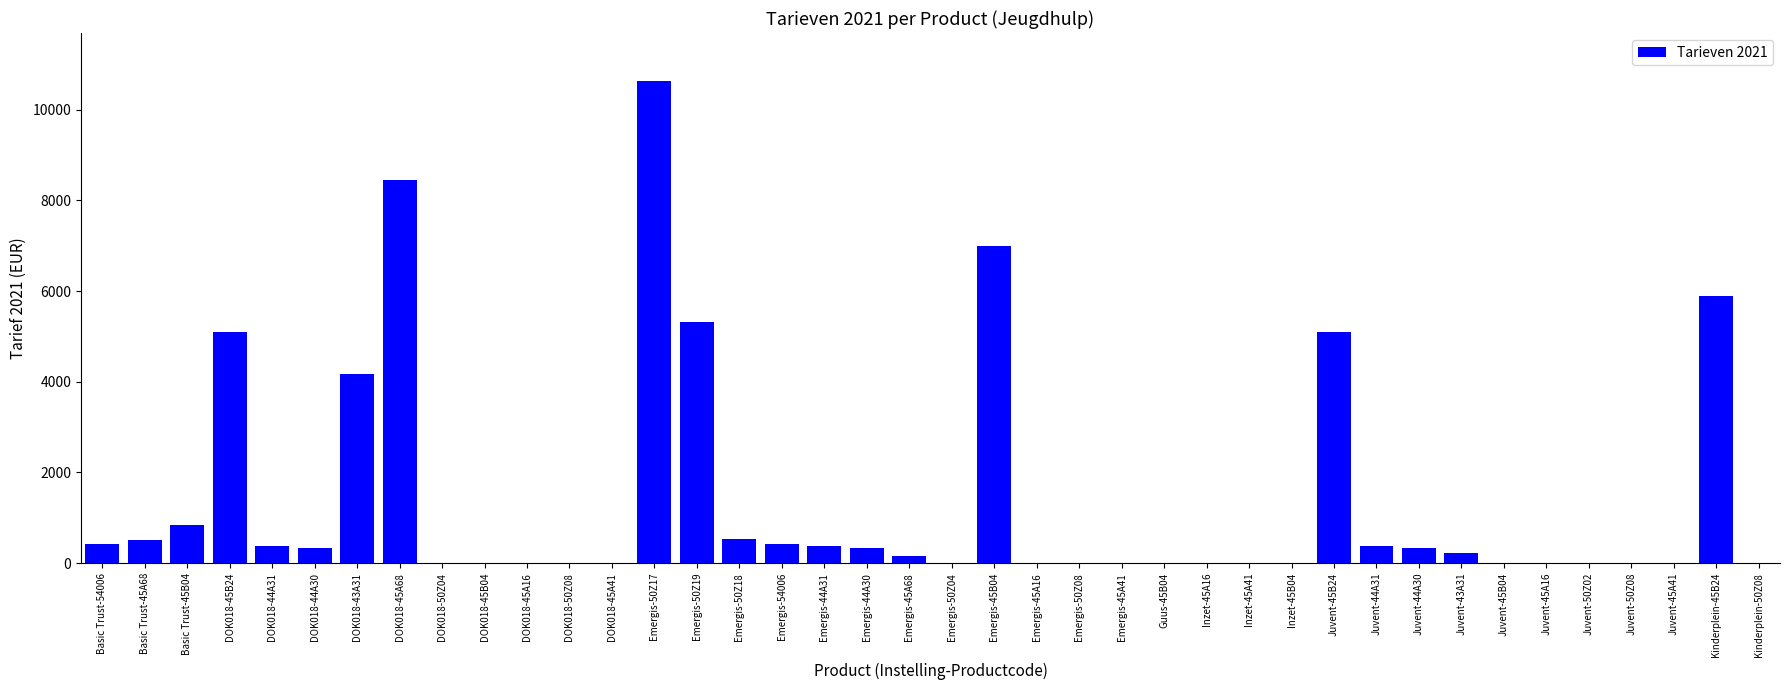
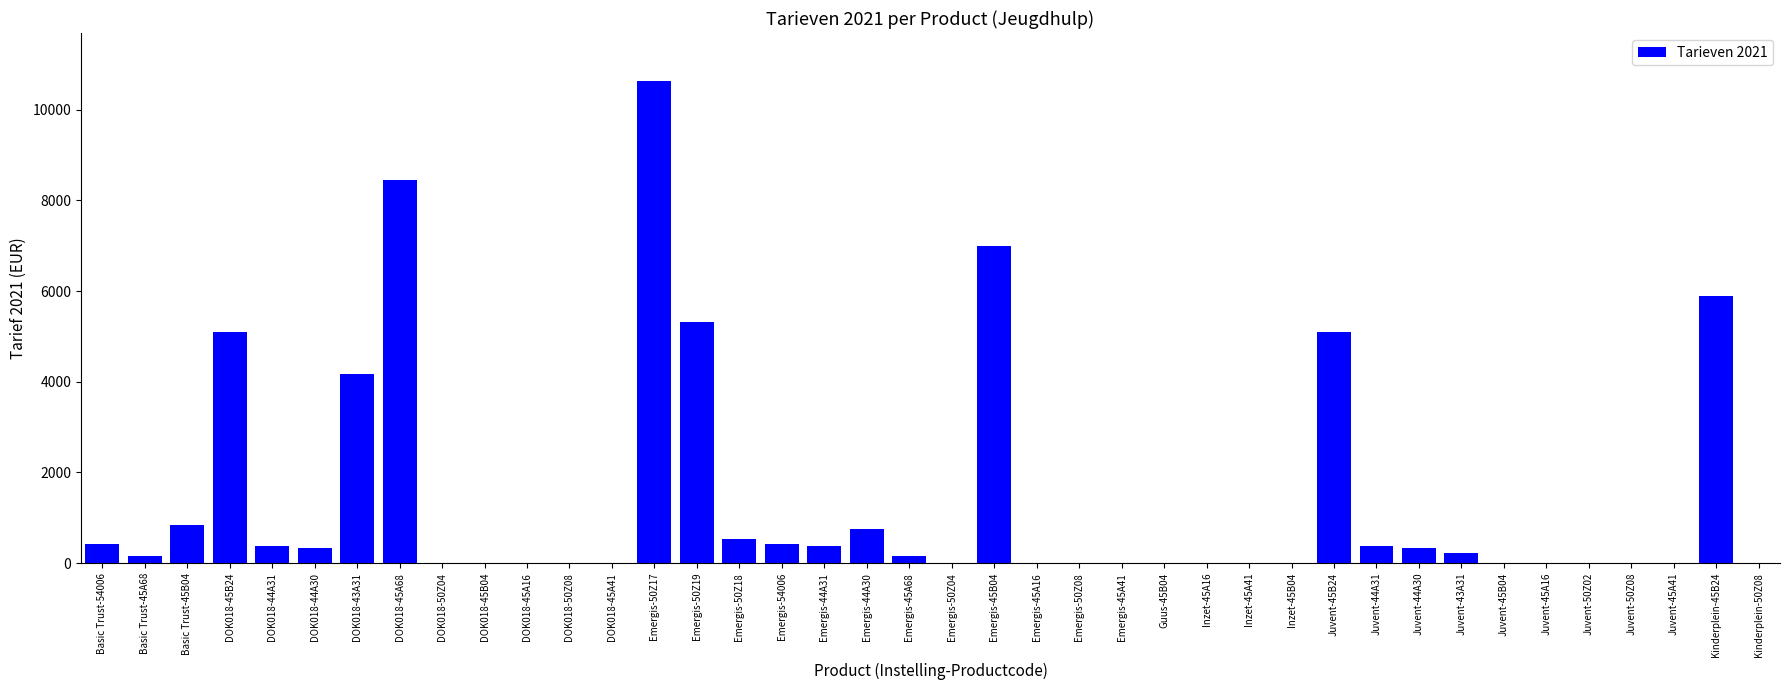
  {
    "Basic Trust-54006": 400,
-   "Basic Trust-45A68": 500,
+   "Basic Trust-45A68": 200,
    "Basic Trust-45B04": 800,
    "DOK018-45B24": 5100,
    "DOK018-44A31": 400,
    "DOK018-44A30": 300,
    "DOK018-43A31": 4200,
    "DOK018-45A68": 8400,
    "Emergis-50Z17": 10600,
    "Emergis-50Z19": 5300,
    "Emergis-50Z18": 500,
    "Emergis-54006": 400,
    "Emergis-44A31": 400,
-   "Emergis-44A30": 300,
+   "Emergis-44A30": 800,
    "Emergis-45A68": 200,
    "Emergis-45B04": 7000,
    "Juvent-45B24": 5100,
    "Juvent-44A31": 400,
    "Juvent-44A30": 300,
    "Juvent-43A31": 200,
    "Kinderplein-45B24": 5900
  }
